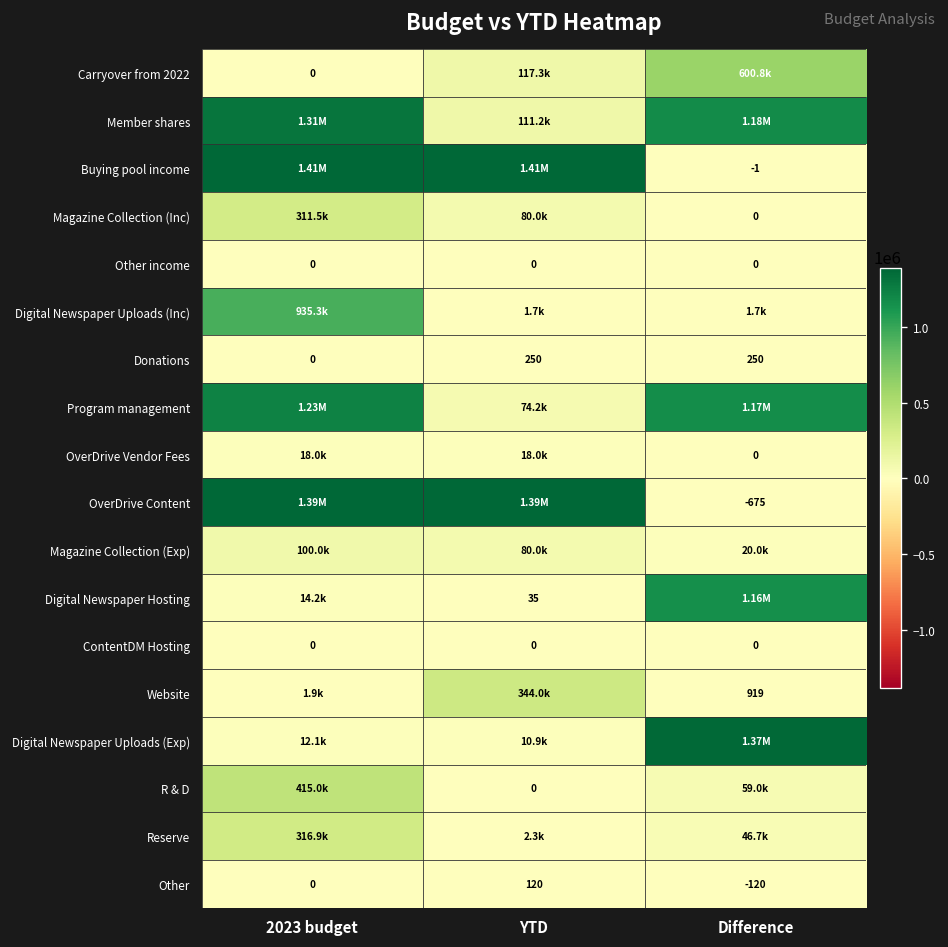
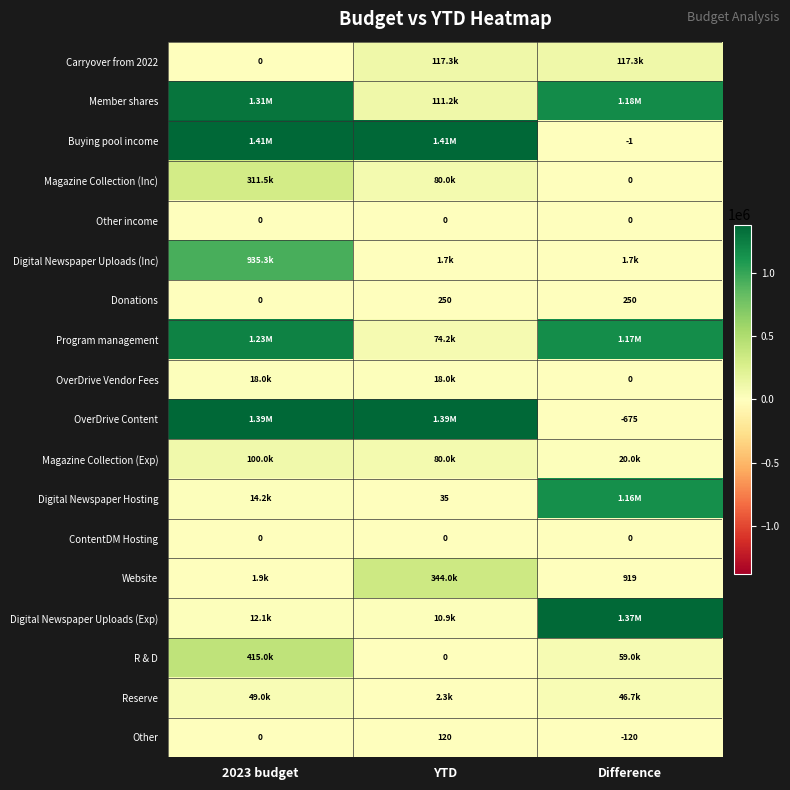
  {
    "Carryover from 2022": {
      "2023 budget": "0",
      "YTD": "117.3k",
-     "Difference": "600.8k"
+     "Difference": "117.3k"
    },
    "Member shares": {
      "2023 budget": "1.31M",
      "YTD": "111.2k",
      "Difference": "1.18M"
    },
    "Buying pool income": {
      "2023 budget": "1.41M",
      "YTD": "1.41M",
      "Difference": "-1"
    },
    "Magazine Collection (Inc)": {
      "2023 budget": "311.5k",
      "YTD": "80.0k",
      "Difference": "0"
    },
    "Other income": {
      "2023 budget": "0",
      "YTD": "0",
      "Difference": "0"
    },
    "Digital Newspaper Uploads (Inc)": {
      "2023 budget": "935.3k",
      "YTD": "1.7k",
      "Difference": "1.7k"
    },
    "Donations": {
      "2023 budget": "0",
      "YTD": "250",
      "Difference": "250"
    },
    "Program management": {
      "2023 budget": "1.23M",
      "YTD": "74.2k",
      "Difference": "1.17M"
    },
    "OverDrive Vendor Fees": {
      "2023 budget": "18.0k",
      "YTD": "18.0k",
      "Difference": "0"
    },
    "OverDrive Content": {
      "2023 budget": "1.39M",
      "YTD": "1.39M",
      "Difference": "-675"
    },
    "Magazine Collection (Exp)": {
      "2023 budget": "100.0k",
      "YTD": "80.0k",
      "Difference": "20.0k"
    },
    "Digital Newspaper Hosting": {
      "2023 budget": "14.2k",
      "YTD": "35",
      "Difference": "1.16M"
    },
    "ContentDM Hosting": {
      "2023 budget": "0",
      "YTD": "0",
      "Difference": "0"
    },
    "Website": {
      "2023 budget": "1.9k",
      "YTD": "344.0k",
      "Difference": "919"
    },
    "Digital Newspaper Uploads (Exp)": {
      "2023 budget": "12.1k",
      "YTD": "10.9k",
      "Difference": "1.37M"
    },
    "R & D": {
      "2023 budget": "415.0k",
      "YTD": "0",
      "Difference": "59.0k"
    },
    "Reserve": {
-     "2023 budget": "316.9k",
+     "2023 budget": "49.0k",
      "YTD": "2.3k",
      "Difference": "46.7k"
    },
    "Other": {
      "2023 budget": "0",
      "YTD": "120",
      "Difference": "-120"
    }
  }
